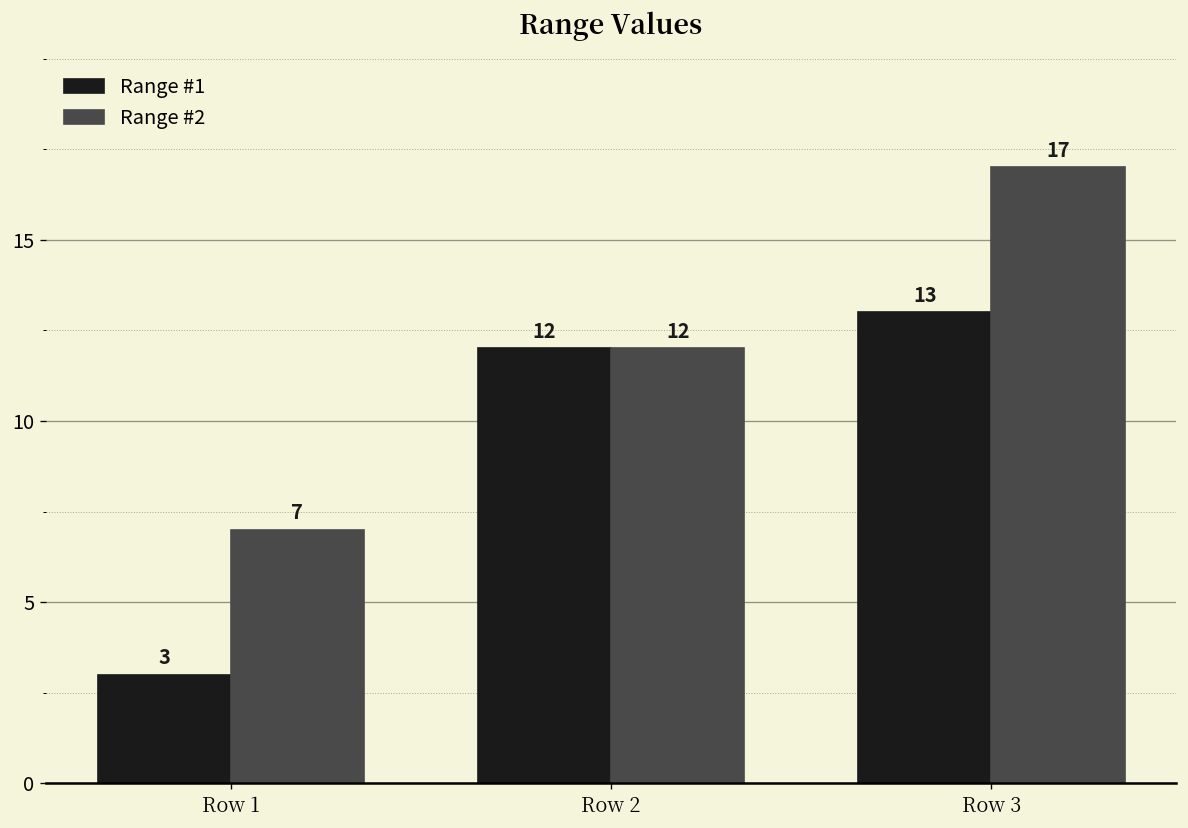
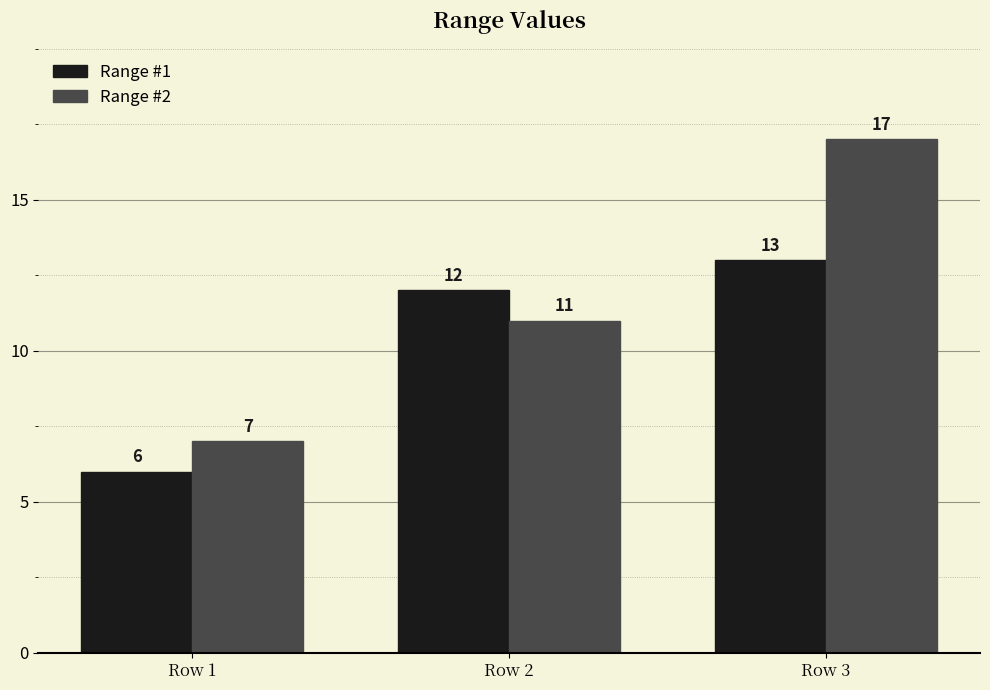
  {
    "Range #1": {
-     "Row 1": 3,
+     "Row 1": 6,
      "Row 2": 12,
      "Row 3": 13
    },
    "Range #2": {
      "Row 1": 7,
-     "Row 2": 12,
+     "Row 2": 11,
      "Row 3": 17
    }
  }
